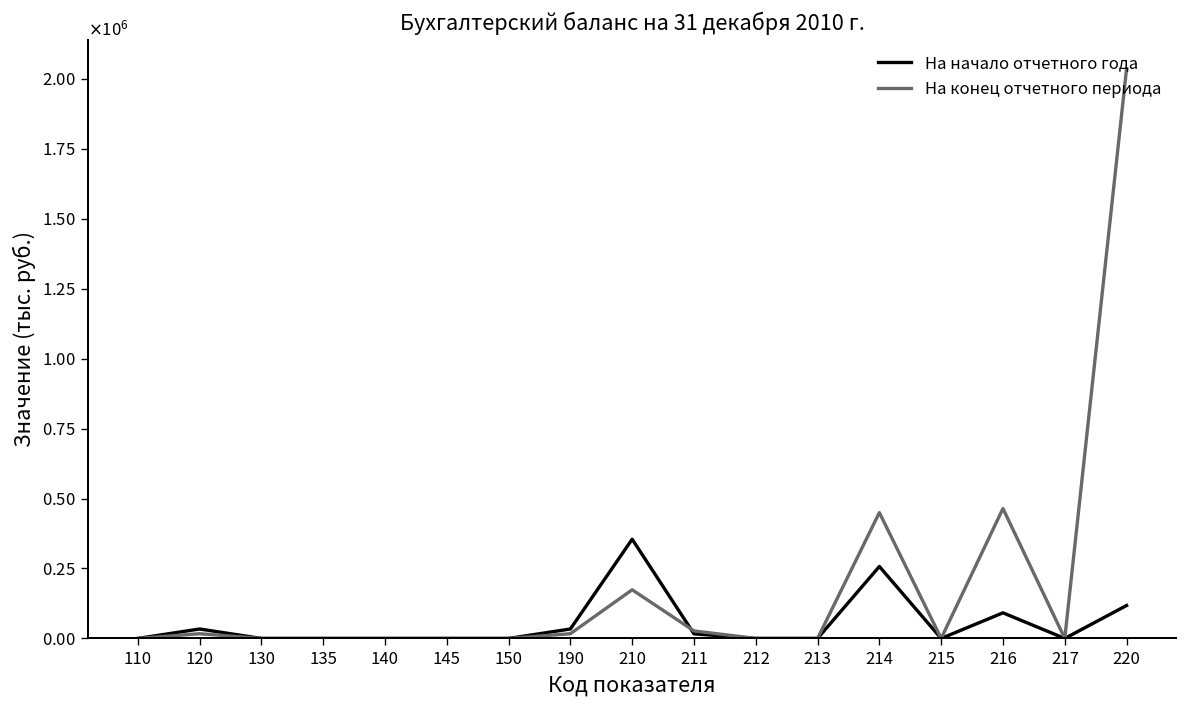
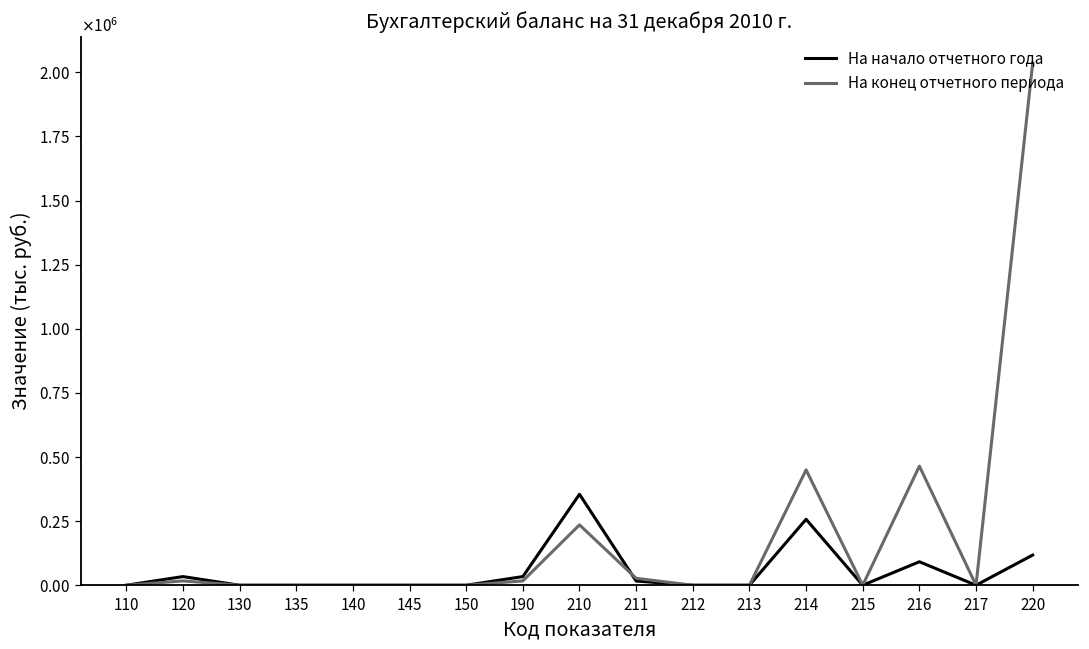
  {
    "На начало отчетного года": {
      "120": 30000,
      "190": 30000,
      "210": 350000,
      "214": 260000,
      "216": 90000,
      "220": 120000
    },
    "На конец отчетного периода": {
      "120": 20000,
      "190": 20000,
-     "210": 170000,
+     "210": 240000,
      "214": 450000,
      "216": 460000,
      "220": 2040000
    }
  }
